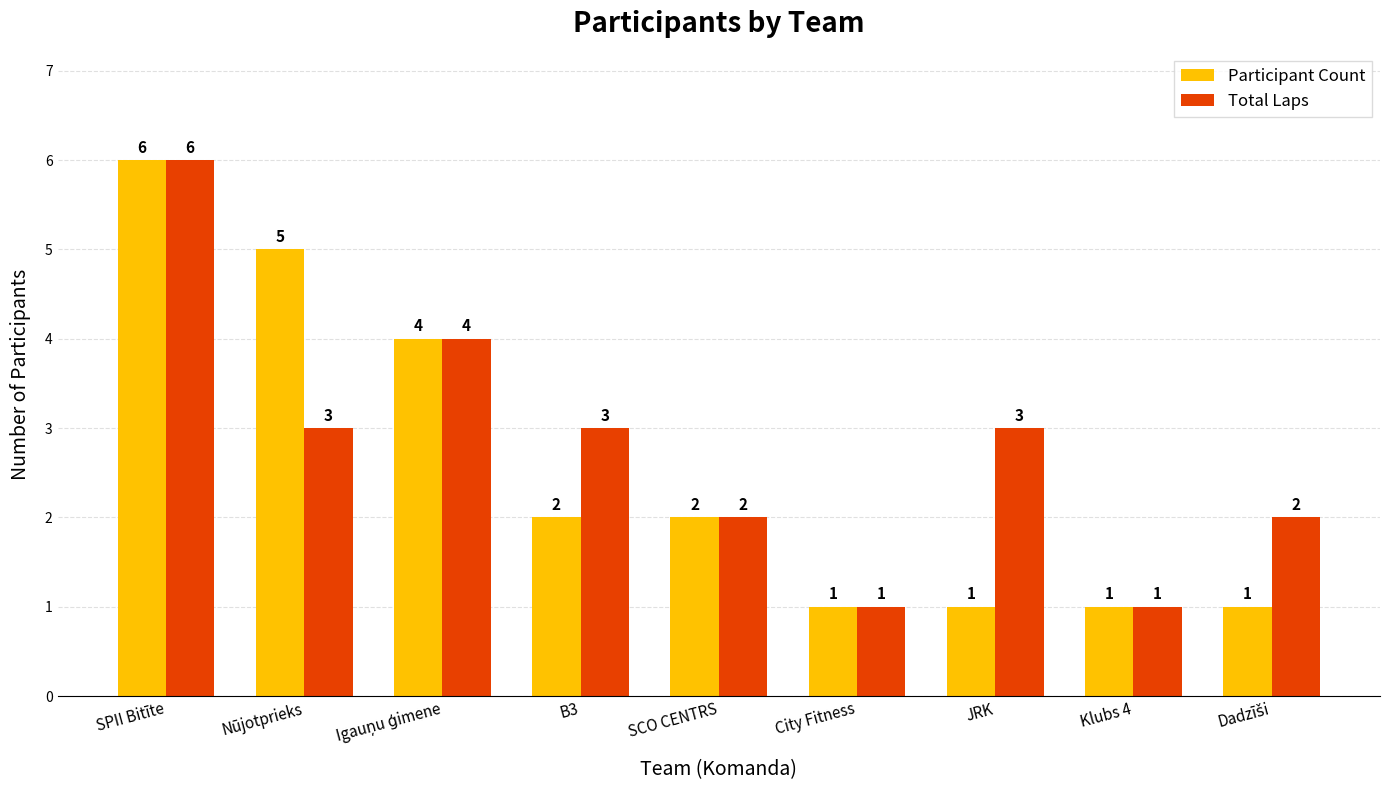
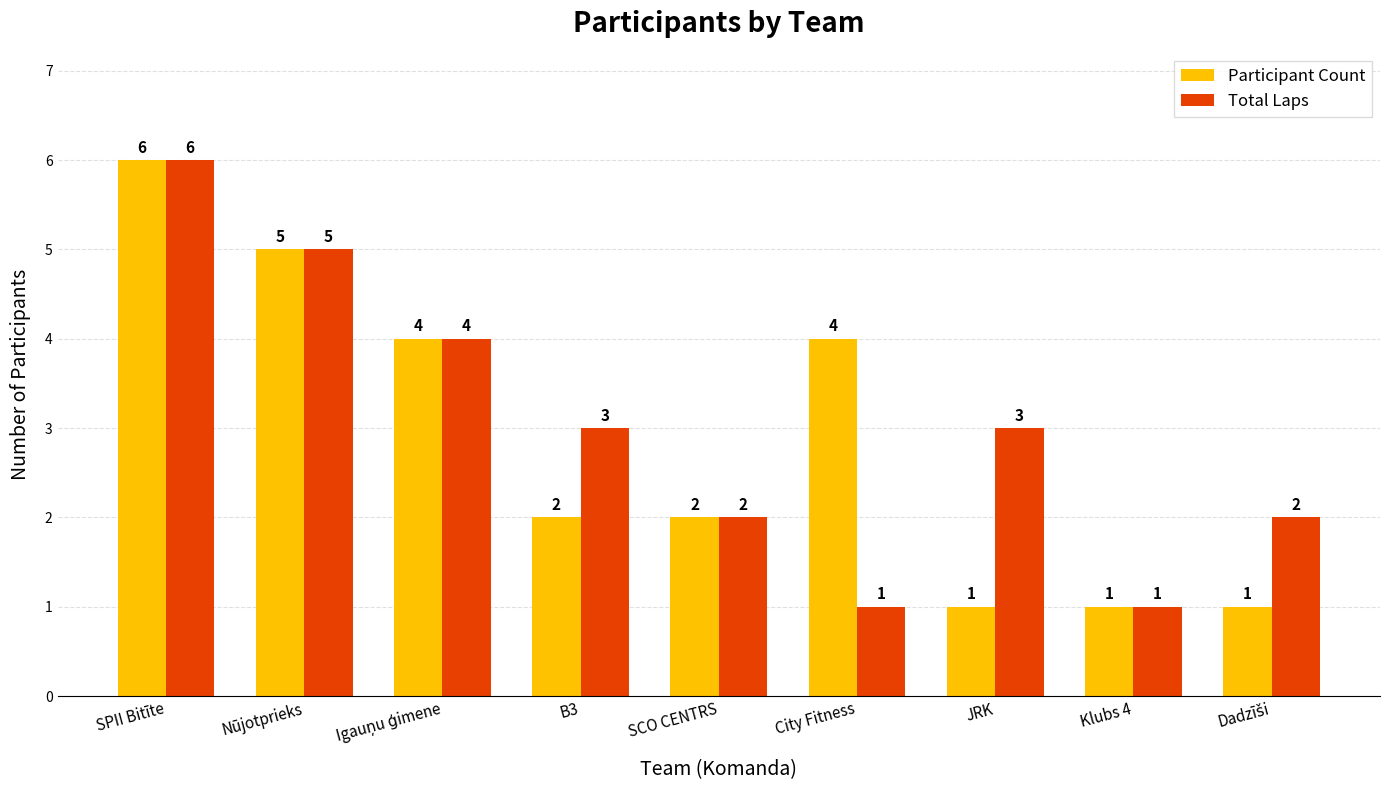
  {
    "Participant Count": {
      "SPII Bitīte": 6,
      "Nūjotprieks": 5,
      "Igauņu ģimene": 4,
      "B3": 2,
      "SCO CENTRS": 2,
-     "City Fitness": 1,
+     "City Fitness": 4,
      "JRK": 1,
      "Klubs 4": 1,
      "Dadzīši": 1
    },
    "Total Laps": {
      "SPII Bitīte": 6,
-     "Nūjotprieks": 3,
+     "Nūjotprieks": 5,
      "Igauņu ģimene": 4,
      "B3": 3,
      "SCO CENTRS": 2,
      "City Fitness": 1,
      "JRK": 3,
      "Klubs 4": 1,
      "Dadzīši": 2
    }
  }
